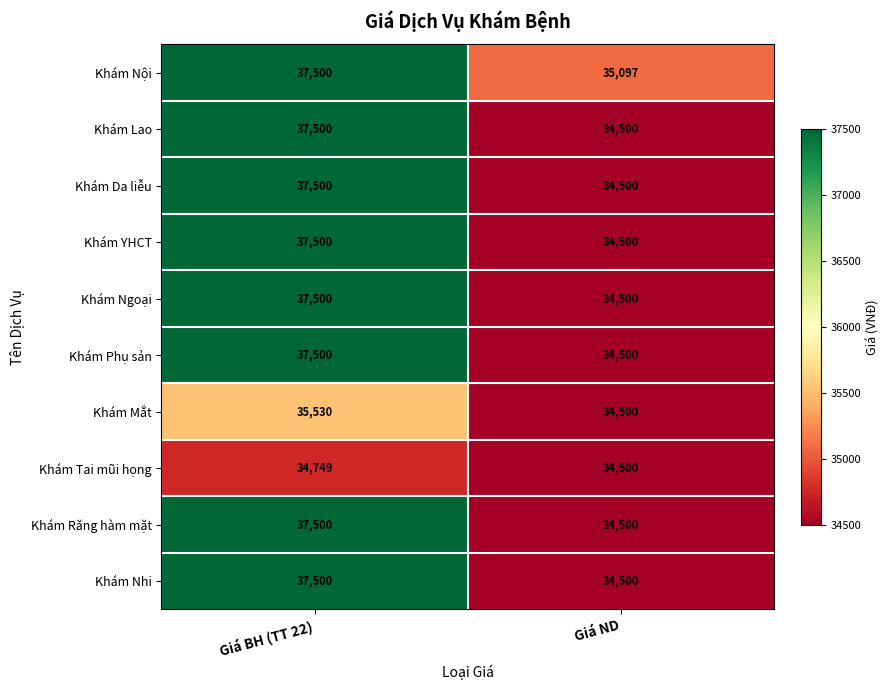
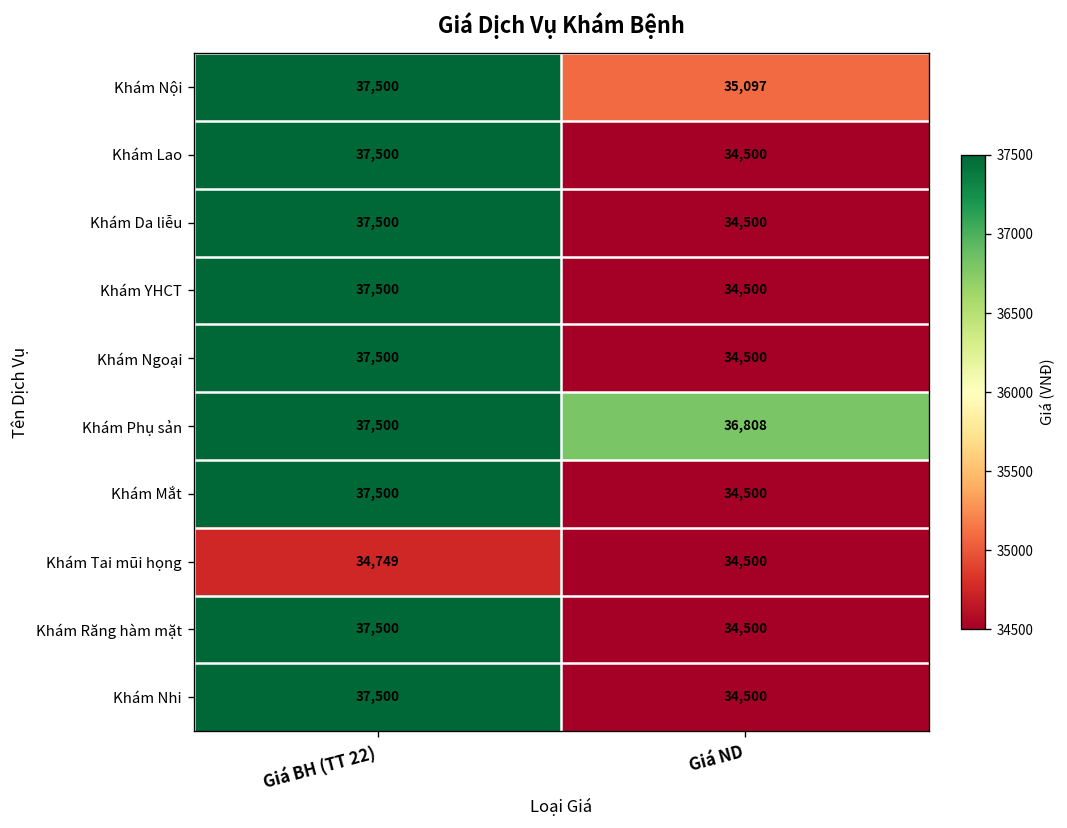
  {
    "Khám Nội": {
      "Giá BH (TT 22)": "37,500",
      "Giá ND": "35,097"
    },
    "Khám Lao": {
      "Giá BH (TT 22)": "37,500",
      "Giá ND": "34,500"
    },
    "Khám Da liễu": {
      "Giá BH (TT 22)": "37,500",
      "Giá ND": "34,500"
    },
    "Khám YHCT": {
      "Giá BH (TT 22)": "37,500",
      "Giá ND": "34,500"
    },
    "Khám Ngoại": {
      "Giá BH (TT 22)": "37,500",
      "Giá ND": "34,500"
    },
    "Khám Phụ sản": {
      "Giá BH (TT 22)": "37,500",
-     "Giá ND": "34,500"
+     "Giá ND": "36,808"
    },
    "Khám Mắt": {
-     "Giá BH (TT 22)": "35,530",
+     "Giá BH (TT 22)": "37,500",
      "Giá ND": "34,500"
    },
    "Khám Tai mũi họng": {
      "Giá BH (TT 22)": "34,749",
      "Giá ND": "34,500"
    },
    "Khám Răng hàm mặt": {
      "Giá BH (TT 22)": "37,500",
      "Giá ND": "34,500"
    },
    "Khám Nhi": {
      "Giá BH (TT 22)": "37,500",
      "Giá ND": "34,500"
    }
  }
